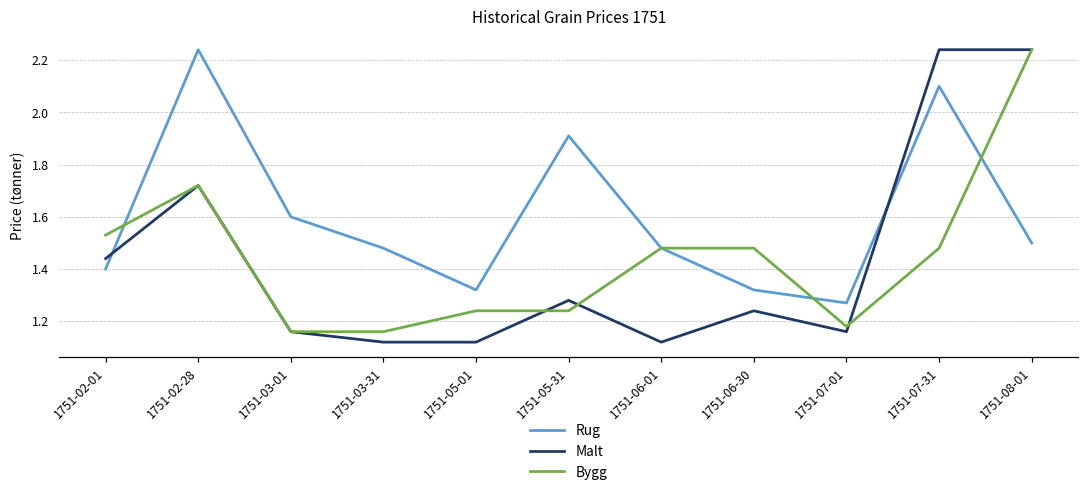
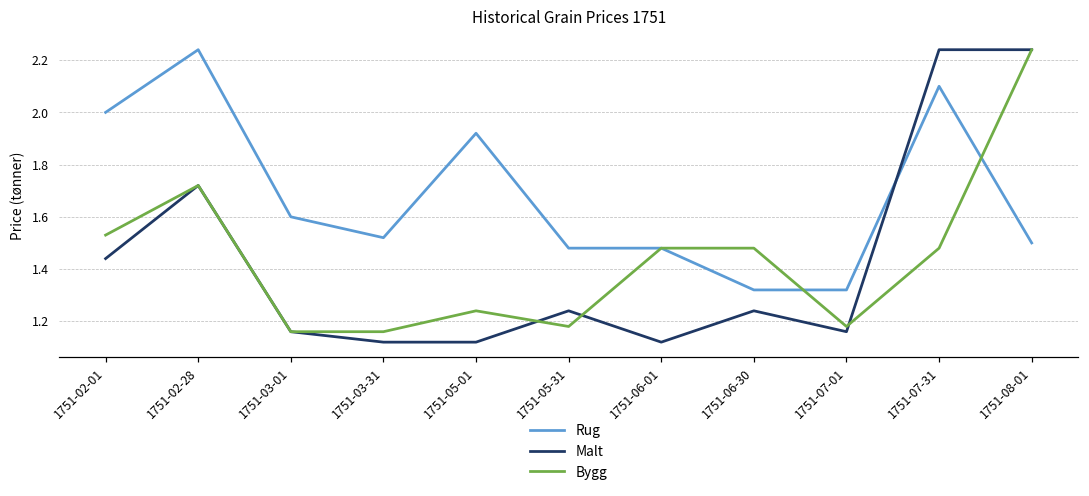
  {
    "Rug": {
-     "1751-02-01": 1.4,
+     "1751-02-01": 2.0,
      "1751-02-28": 2.24,
      "1751-03-01": 1.60,
-     "1751-03-31": 1.48,
-     "1751-05-01": 1.32,
-     "1751-05-31": 1.91,
+     "1751-03-31": 1.52,
+     "1751-05-01": 1.92,
+     "1751-05-31": 1.48,
      "1751-06-30": 1.32,
-     "1751-07-01": 1.27,
+     "1751-07-01": 1.32,
      "1751-07-31": 2.10,
      "1751-08-01": 1.50
    },
    "Malt": {
      "1751-02-01": 1.44,
      "1751-03-31": 1.12,
      "1751-05-01": 1.12,
-     "1751-05-31": 1.28,
+     "1751-05-31": 1.24,
      "1751-06-01": 1.12,
      "1751-06-30": 1.24,
      "1751-07-01": 1.16,
      "1751-07-31": 2.24
    },
    "Bygg": {
      "1751-02-01": 1.53,
      "1751-03-31": 1.16,
      "1751-05-01": 1.24,
-     "1751-05-31": 1.24,
+     "1751-05-31": 1.18,
      "1751-06-30": 1.48,
      "1751-07-01": 1.18,
      "1751-07-31": 1.48
    }
  }
